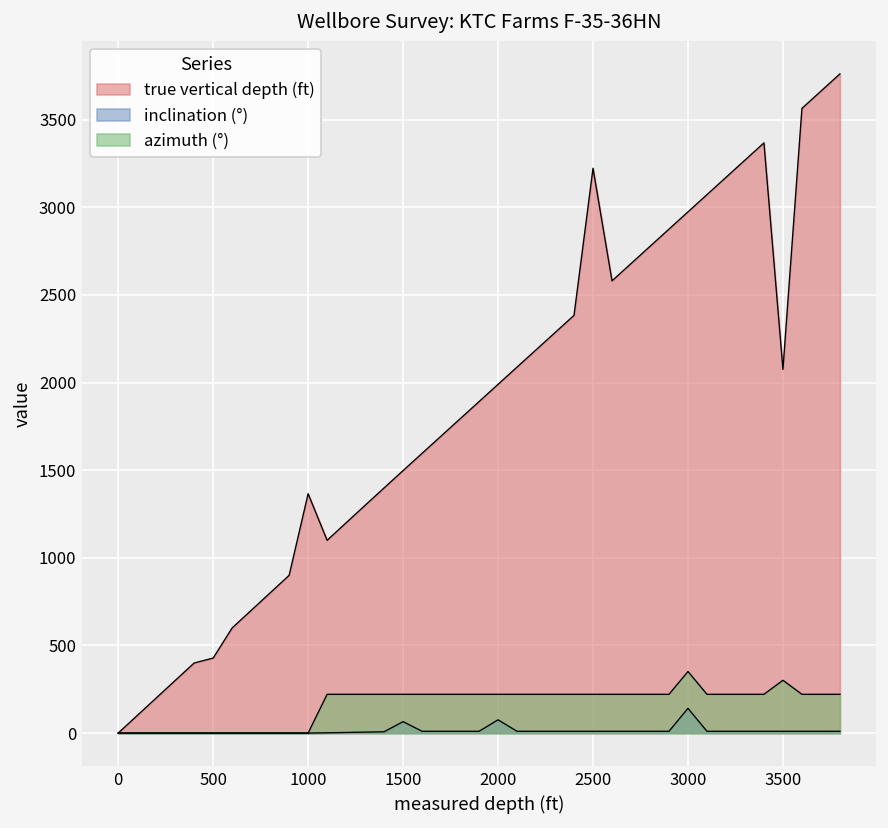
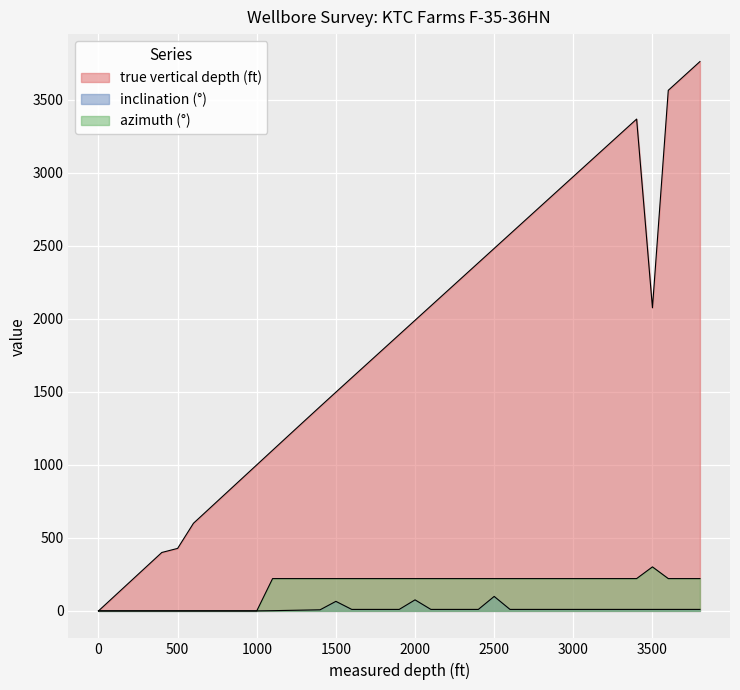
  {
    "true vertical depth (ft)": {
      "500": 430,
-     "1000": 1370,
+     "1000": 1000,
      "1500": 1500,
      "2000": 1990,
-     "2500": 3220,
+     "2500": 2480,
      "3000": 2970,
      "3500": 2080
    },
    "inclination (°)": {
      "1500": 70,
      "2000": 80,
-     "2500": 10,
-     "3000": 140,
+     "2500": 100,
+     "3000": 10,
      "3500": 10
    },
    "azimuth (°)": {
      "1500": 220,
      "2000": 220,
      "2500": 220,
-     "3000": 350,
+     "3000": 220,
      "3500": 300
    }
  }
